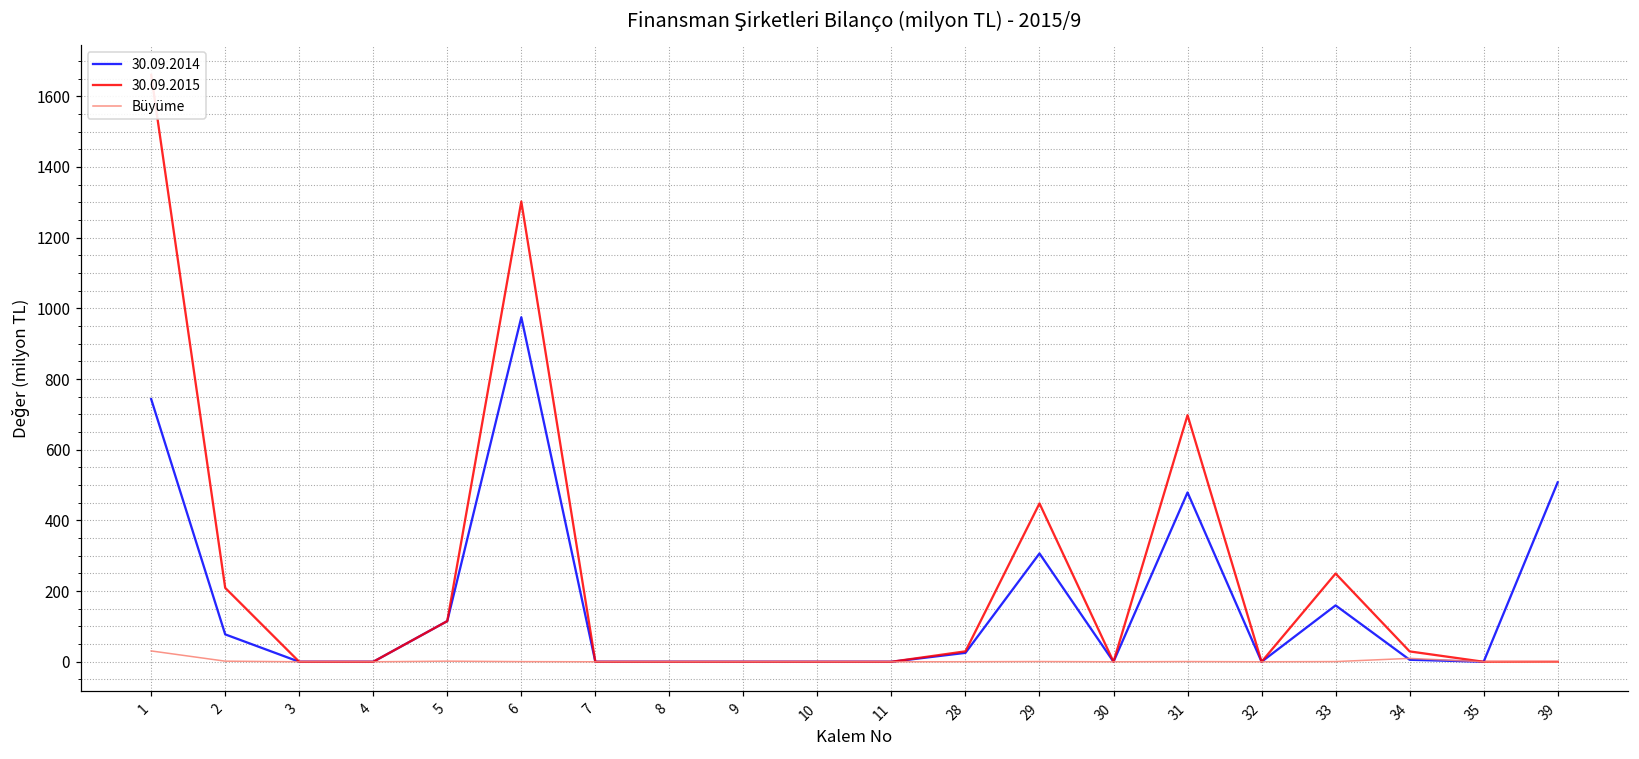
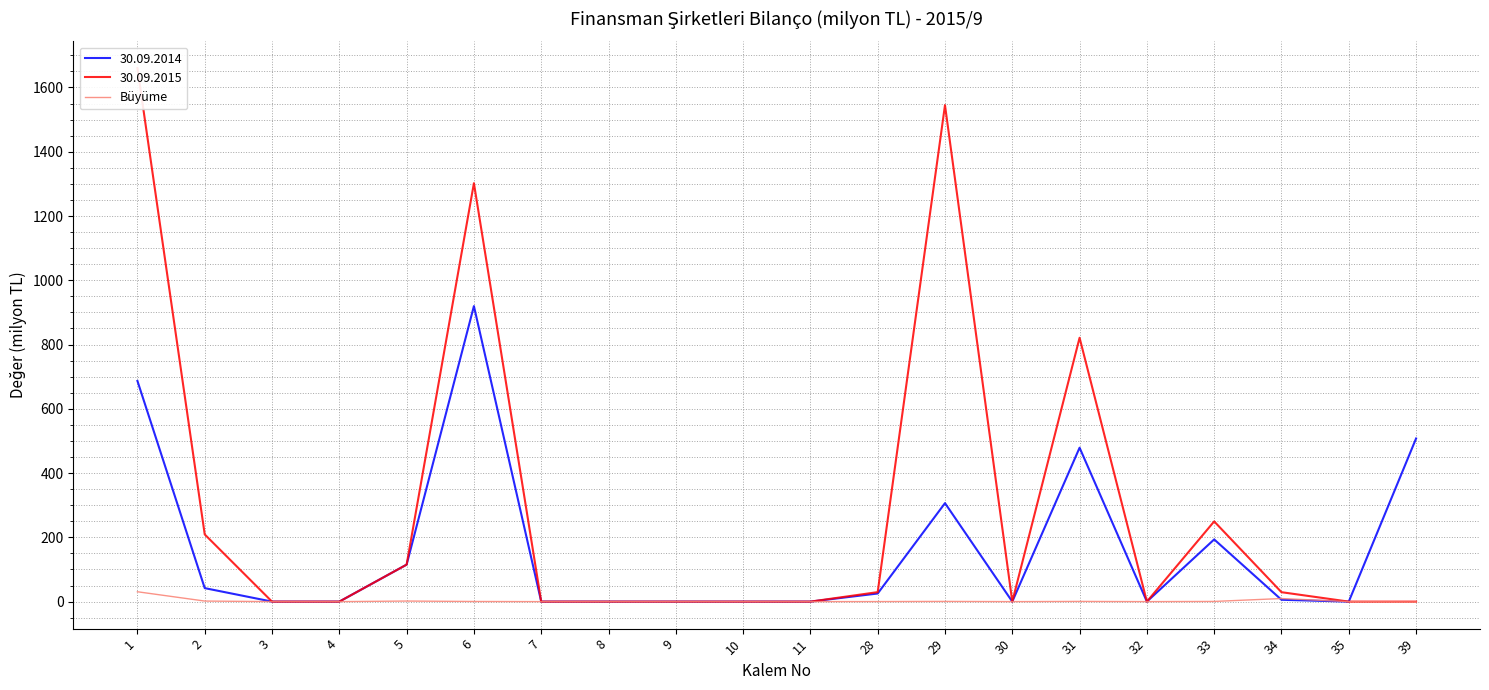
  {
    "30.09.2014": {
-     "1": 740,
-     "2": 80,
-     "6": 970,
+     "1": 690,
+     "2": 40,
+     "6": 920,
      "29": 310,
      "31": 480,
-     "33": 160,
+     "33": 190,
      "39": 510
    },
    "30.09.2015": {
      "2": 210,
      "6": 1300,
-     "29": 450,
-     "31": 700,
+     "29": 1540,
+     "31": 820,
      "33": 250,
      "34": 30
    },
    "Büyüme": {
      "1": 30,
      "2": 0,
      "5": 0,
      "6": 0,
      "28": 0,
      "29": 0,
      "31": 0,
      "33": 0
    }
  }
